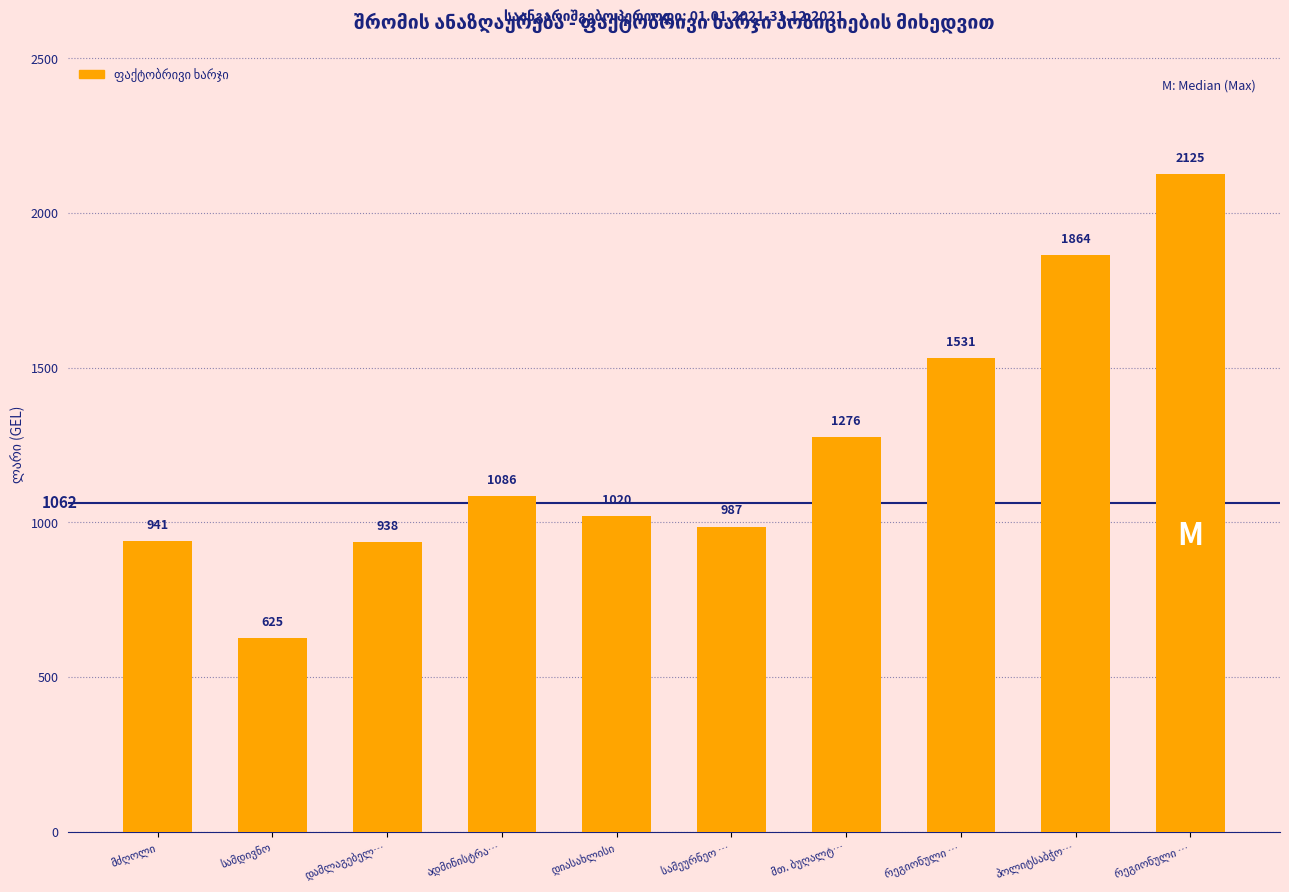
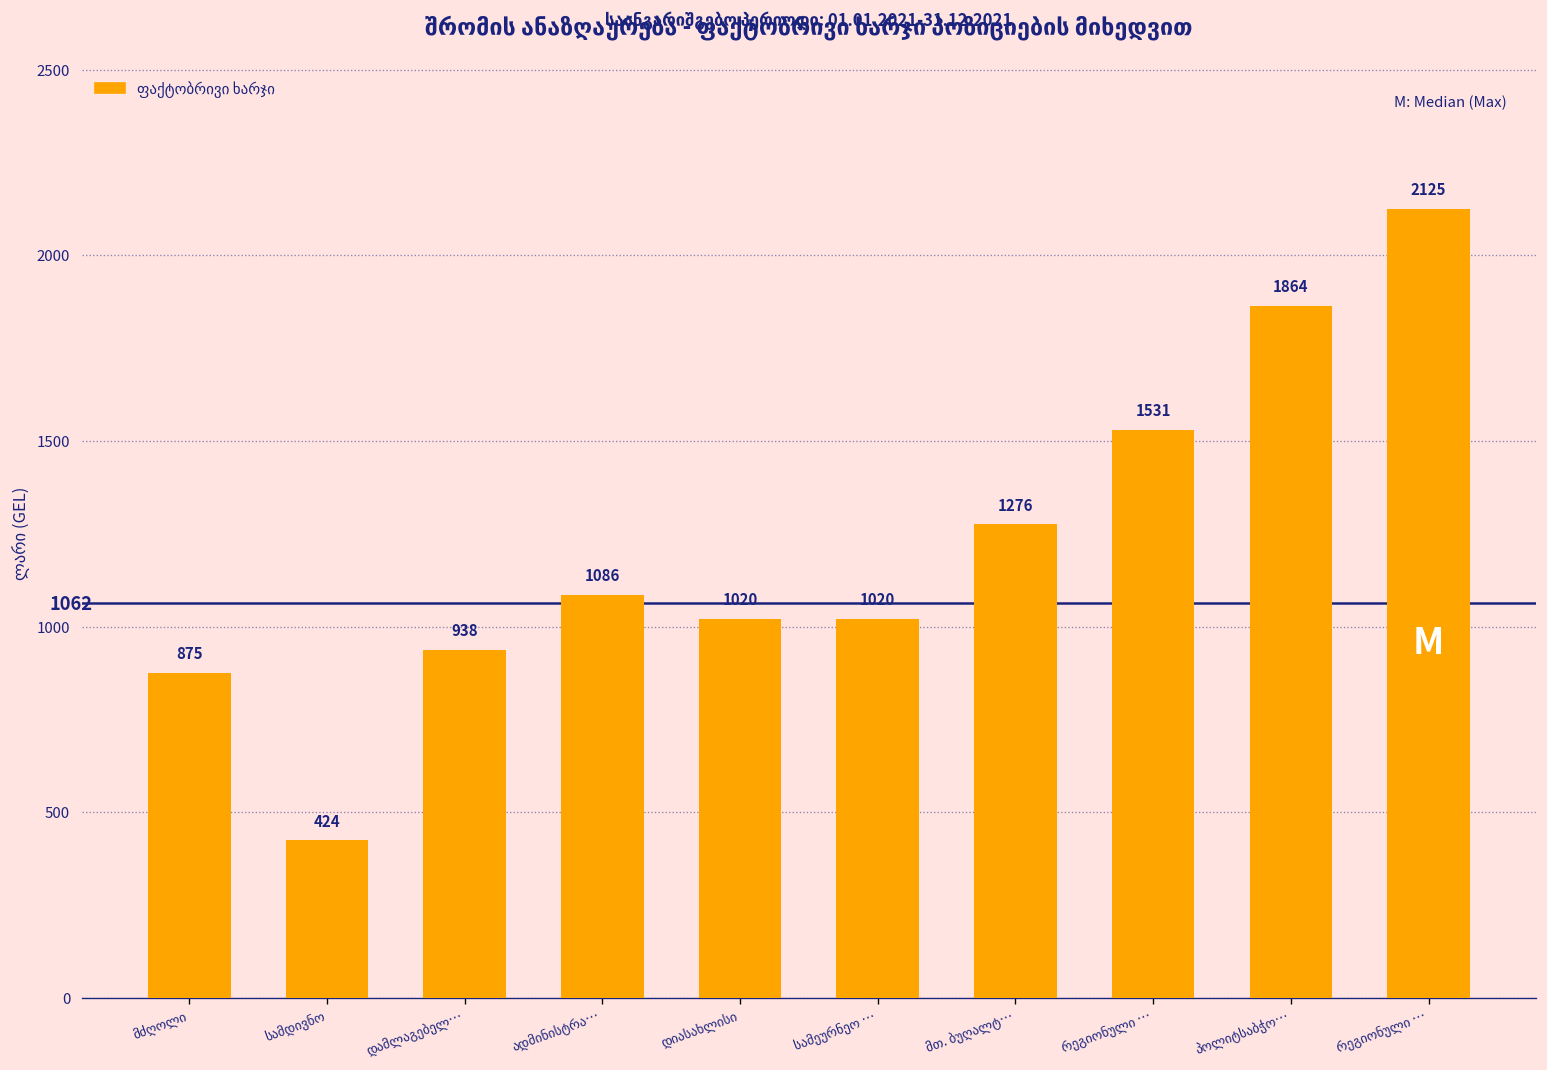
  {
-   "მძღოლი": 941,
-   "სამდივნო": 625,
+   "მძღოლი": 875,
+   "სამდივნო": 424,
    "დამლაგებელ…": 938,
    "ადმინისტრა…": 1086,
    "დიასახლისი": 1020,
-   "სამეურნეო …": 987,
+   "სამეურნეო …": 1020,
    "მთ. ბუღალტ…": 1276,
    "პოლიტსაბჭო…": 1864
  }
